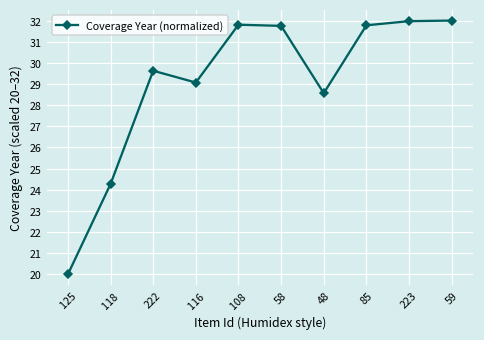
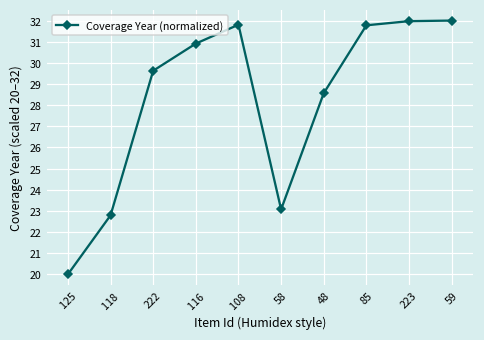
  {
    "125": 20.0,
-   "118": 24.3,
+   "118": 22.8,
    "222": 29.6,
-   "116": 29.1,
+   "116": 30.9,
    "108": 31.8,
-   "58": 31.7,
+   "58": 23.1,
    "48": 28.6,
    "85": 31.8,
    "223": 32.0,
    "59": 32.0
  }
